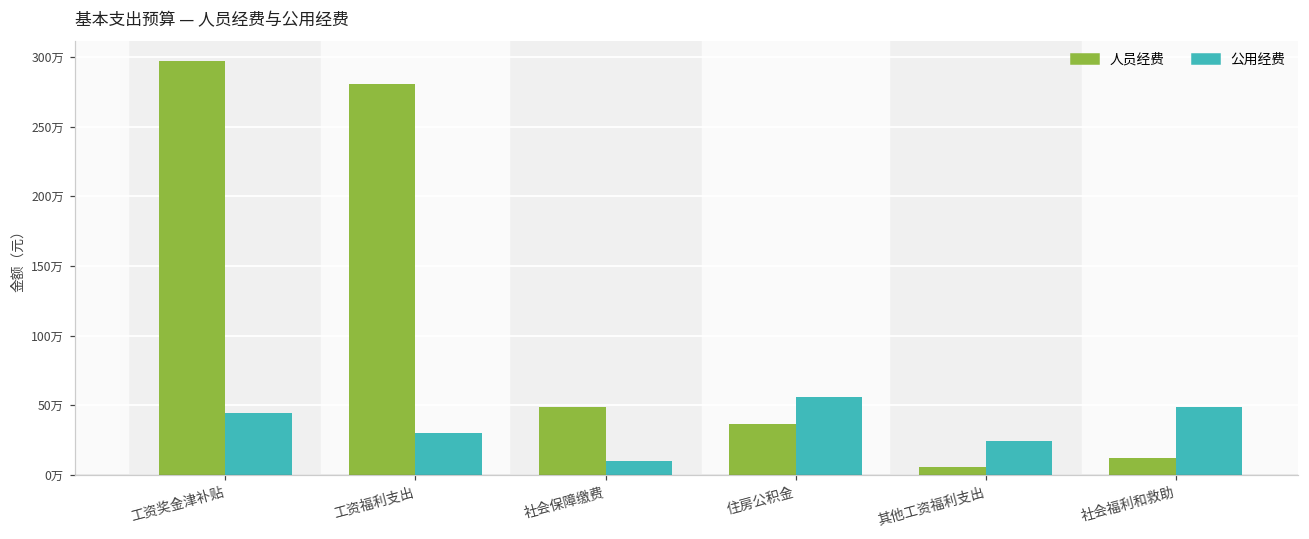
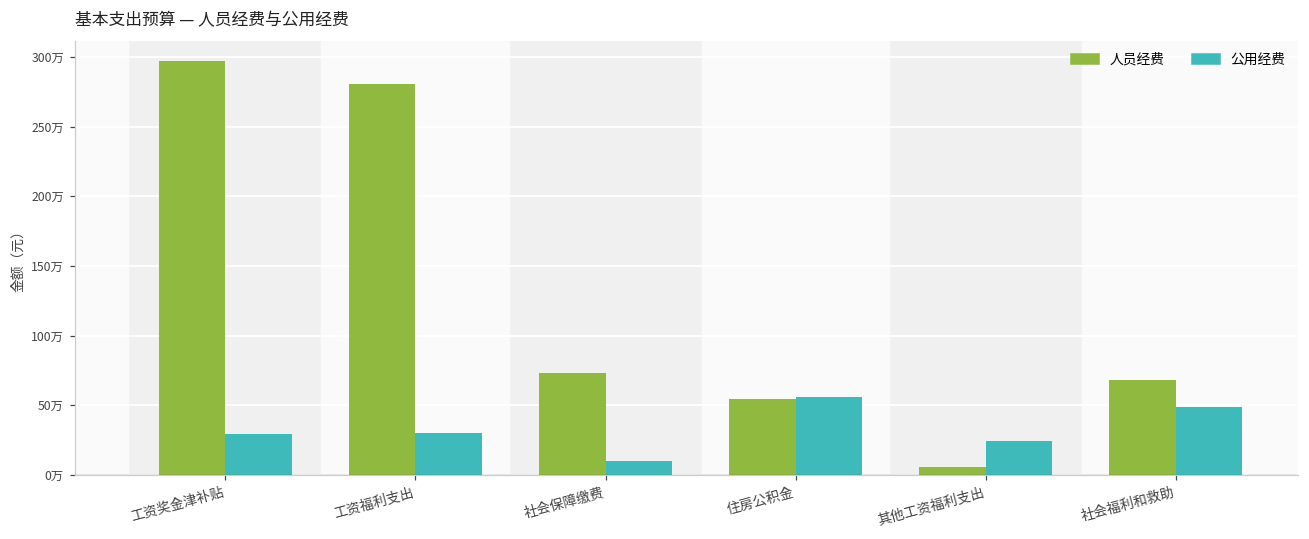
  {
    "人员经费": {
      "工资奖金津补贴": "297万",
      "工资福利支出": "281万",
-     "社会保障缴费": "49万",
-     "住房公积金": "36万",
+     "社会保障缴费": "73万",
+     "住房公积金": "55万",
      "其他工资福利支出": "6万",
-     "社会福利和救助": "12万"
+     "社会福利和救助": "68万"
    },
    "公用经费": {
-     "工资奖金津补贴": "45万",
+     "工资奖金津补贴": "30万",
      "工资福利支出": "30万",
      "社会保障缴费": "10万",
      "住房公积金": "56万",
      "其他工资福利支出": "24万",
      "社会福利和救助": "49万"
    }
  }
